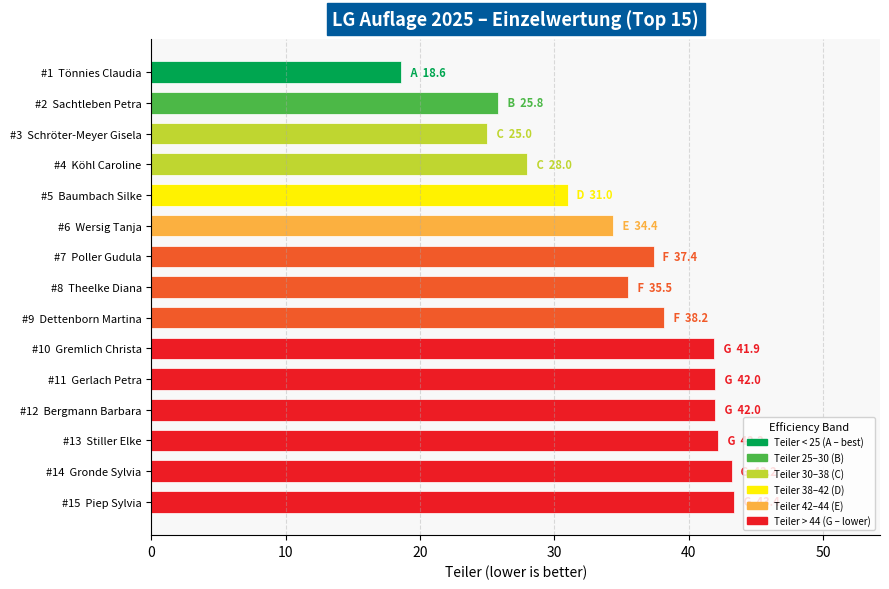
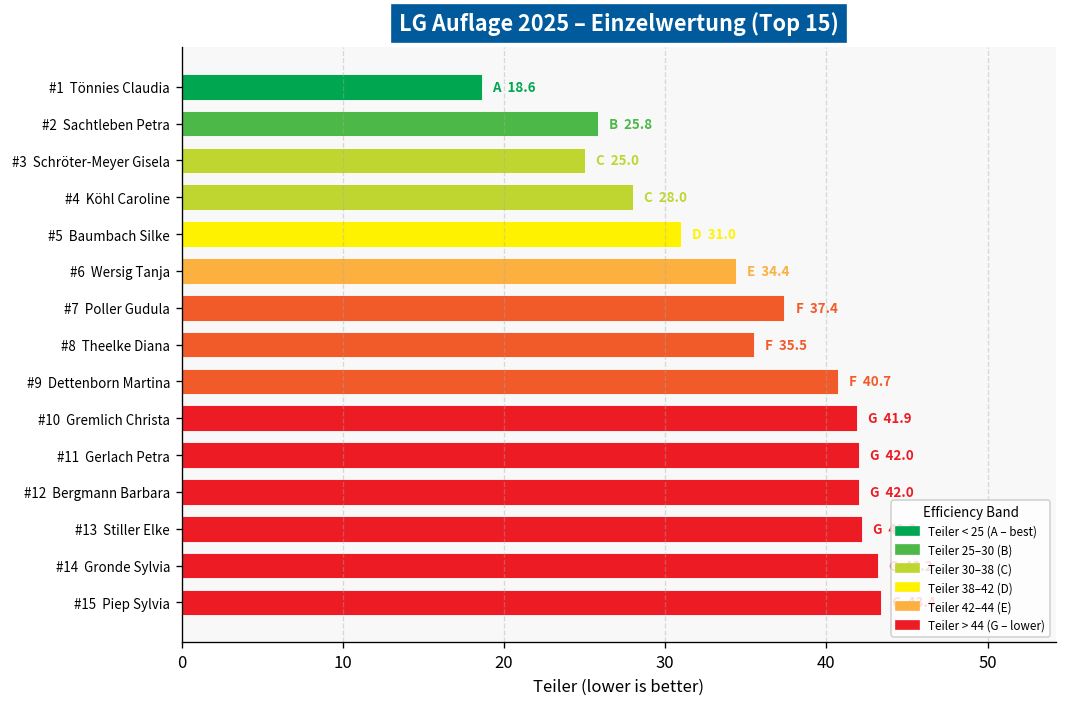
  {
    "#1 Tönnies Claudia": 18.6,
    "#2 Sachtleben Petra": 25.8,
    "#3 Schröter-Meyer Gisela": 25.0,
    "#4 Köhl Caroline": 28.0,
    "#5 Baumbach Silke": 31.0,
    "#6 Wersig Tanja": 34.4,
    "#7 Poller Gudula": 37.4,
    "#8 Theelke Diana": 35.5,
-   "#9 Dettenborn Martina": 38.2,
+   "#9 Dettenborn Martina": 40.7,
    "#10 Gremlich Christa": 41.9,
    "#11 Gerlach Petra": 42.0,
    "#12 Bergmann Barbara": 42.0
  }
